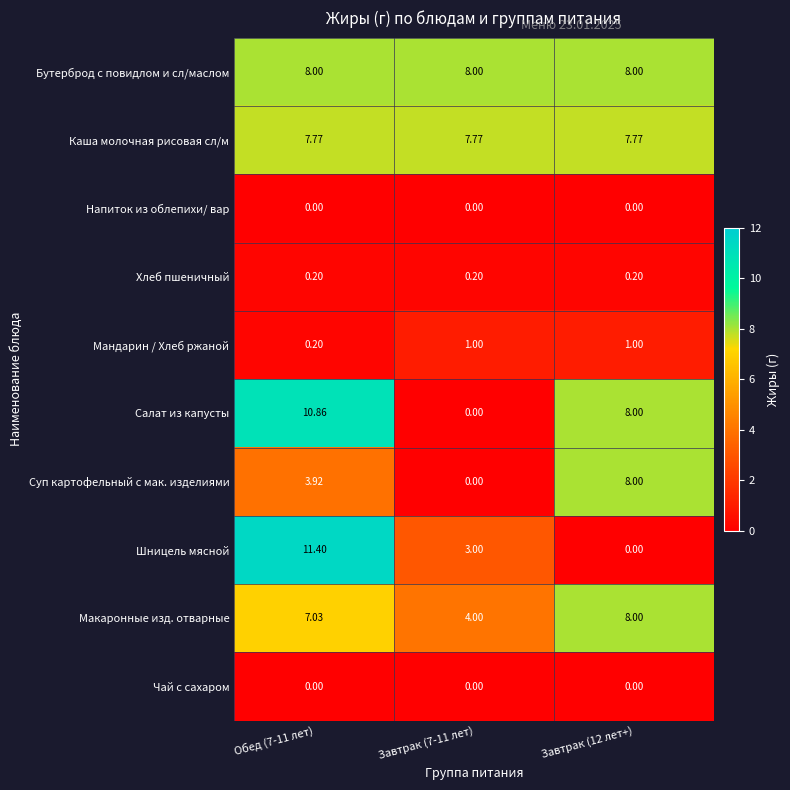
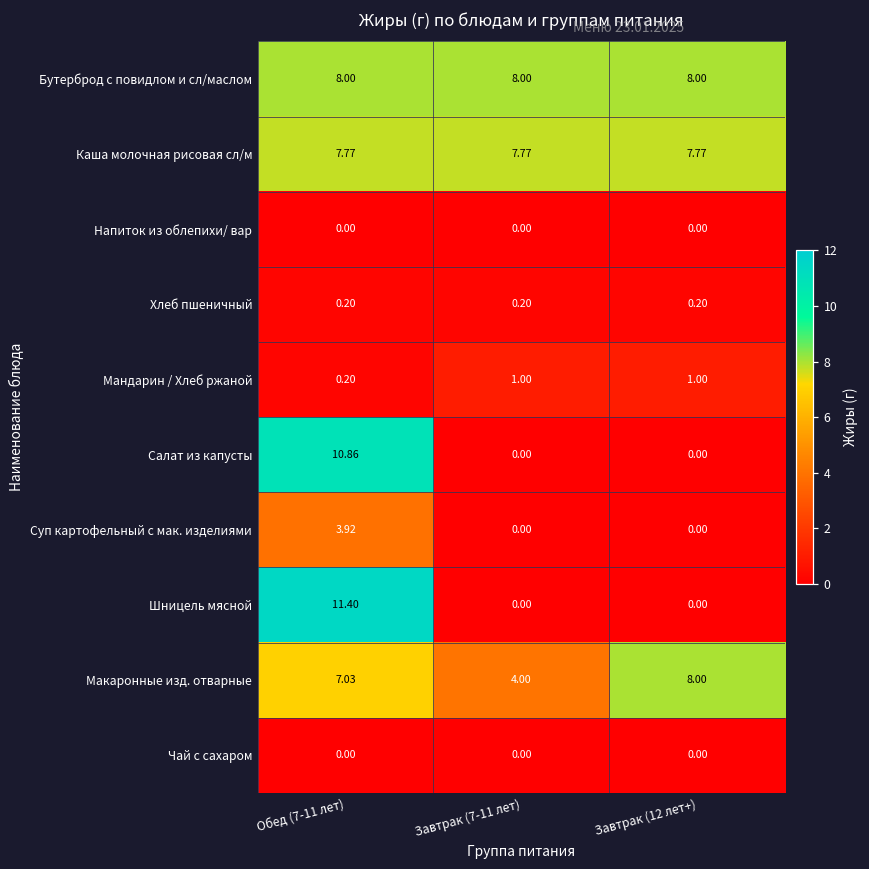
  {
    "Бутерброд с повидлом и сл/маслом": {
      "Обед (7-11 лет)": 8.00,
      "Завтрак (7-11 лет)": 8.00,
      "Завтрак (12 лет+)": 8.00
    },
    "Каша молочная рисовая сл/м": {
      "Обед (7-11 лет)": 7.77,
      "Завтрак (7-11 лет)": 7.77,
      "Завтрак (12 лет+)": 7.77
    },
    "Напиток из облепихи/ вар": {
      "Обед (7-11 лет)": 0.00,
      "Завтрак (7-11 лет)": 0.00,
      "Завтрак (12 лет+)": 0.00
    },
    "Хлеб пшеничный": {
      "Обед (7-11 лет)": 0.20,
      "Завтрак (7-11 лет)": 0.20,
      "Завтрак (12 лет+)": 0.20
    },
    "Мандарин / Хлеб ржаной": {
      "Обед (7-11 лет)": 0.20,
      "Завтрак (7-11 лет)": 1.00,
      "Завтрак (12 лет+)": 1.00
    },
    "Салат из капусты": {
      "Обед (7-11 лет)": 10.86,
      "Завтрак (7-11 лет)": 0.00,
-     "Завтрак (12 лет+)": 8.00
+     "Завтрак (12 лет+)": 0.00
    },
    "Суп картофельный с мак. изделиями": {
      "Обед (7-11 лет)": 3.92,
      "Завтрак (7-11 лет)": 0.00,
-     "Завтрак (12 лет+)": 8.00
+     "Завтрак (12 лет+)": 0.00
    },
    "Шницель мясной": {
      "Обед (7-11 лет)": 11.40,
-     "Завтрак (7-11 лет)": 3.00,
+     "Завтрак (7-11 лет)": 0.00,
      "Завтрак (12 лет+)": 0.00
    },
    "Макаронные изд. отварные": {
      "Обед (7-11 лет)": 7.03,
      "Завтрак (7-11 лет)": 4.00,
      "Завтрак (12 лет+)": 8.00
    },
    "Чай с сахаром": {
      "Обед (7-11 лет)": 0.00,
      "Завтрак (7-11 лет)": 0.00,
      "Завтрак (12 лет+)": 0.00
    }
  }
